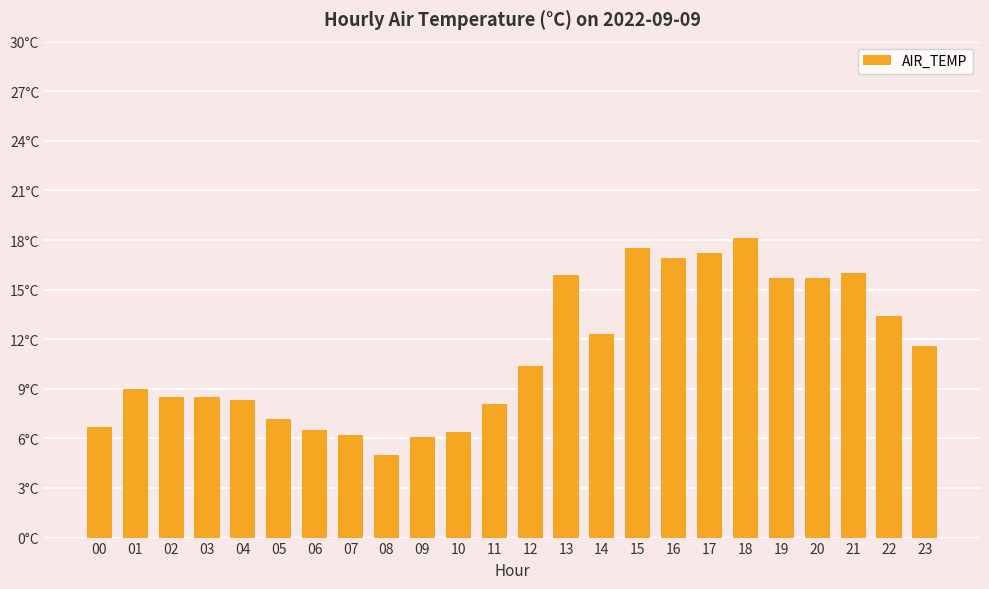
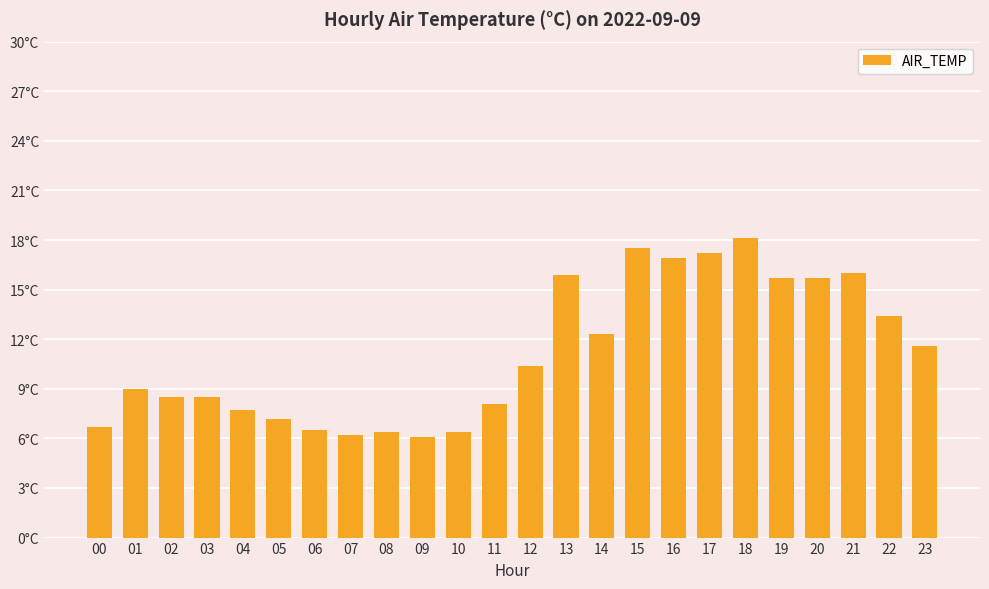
  {
    "00": "6.7°C",
    "01": "9.0°C",
    "02": "8.5°C",
    "03": "8.5°C",
-   "04": "8.3°C",
+   "04": "7.7°C",
    "05": "7.2°C",
    "06": "6.5°C",
    "07": "6.2°C",
-   "08": "5.0°C",
+   "08": "6.4°C",
    "09": "6.1°C",
    "10": "6.4°C",
    "11": "8.1°C",
    "12": "10.4°C",
    "13": "15.9°C",
    "14": "12.3°C",
    "15": "17.5°C",
    "16": "16.9°C",
    "17": "17.2°C",
    "18": "18.1°C",
    "19": "15.7°C",
    "20": "15.7°C",
    "21": "16.0°C",
    "22": "13.4°C",
    "23": "11.6°C"
  }
